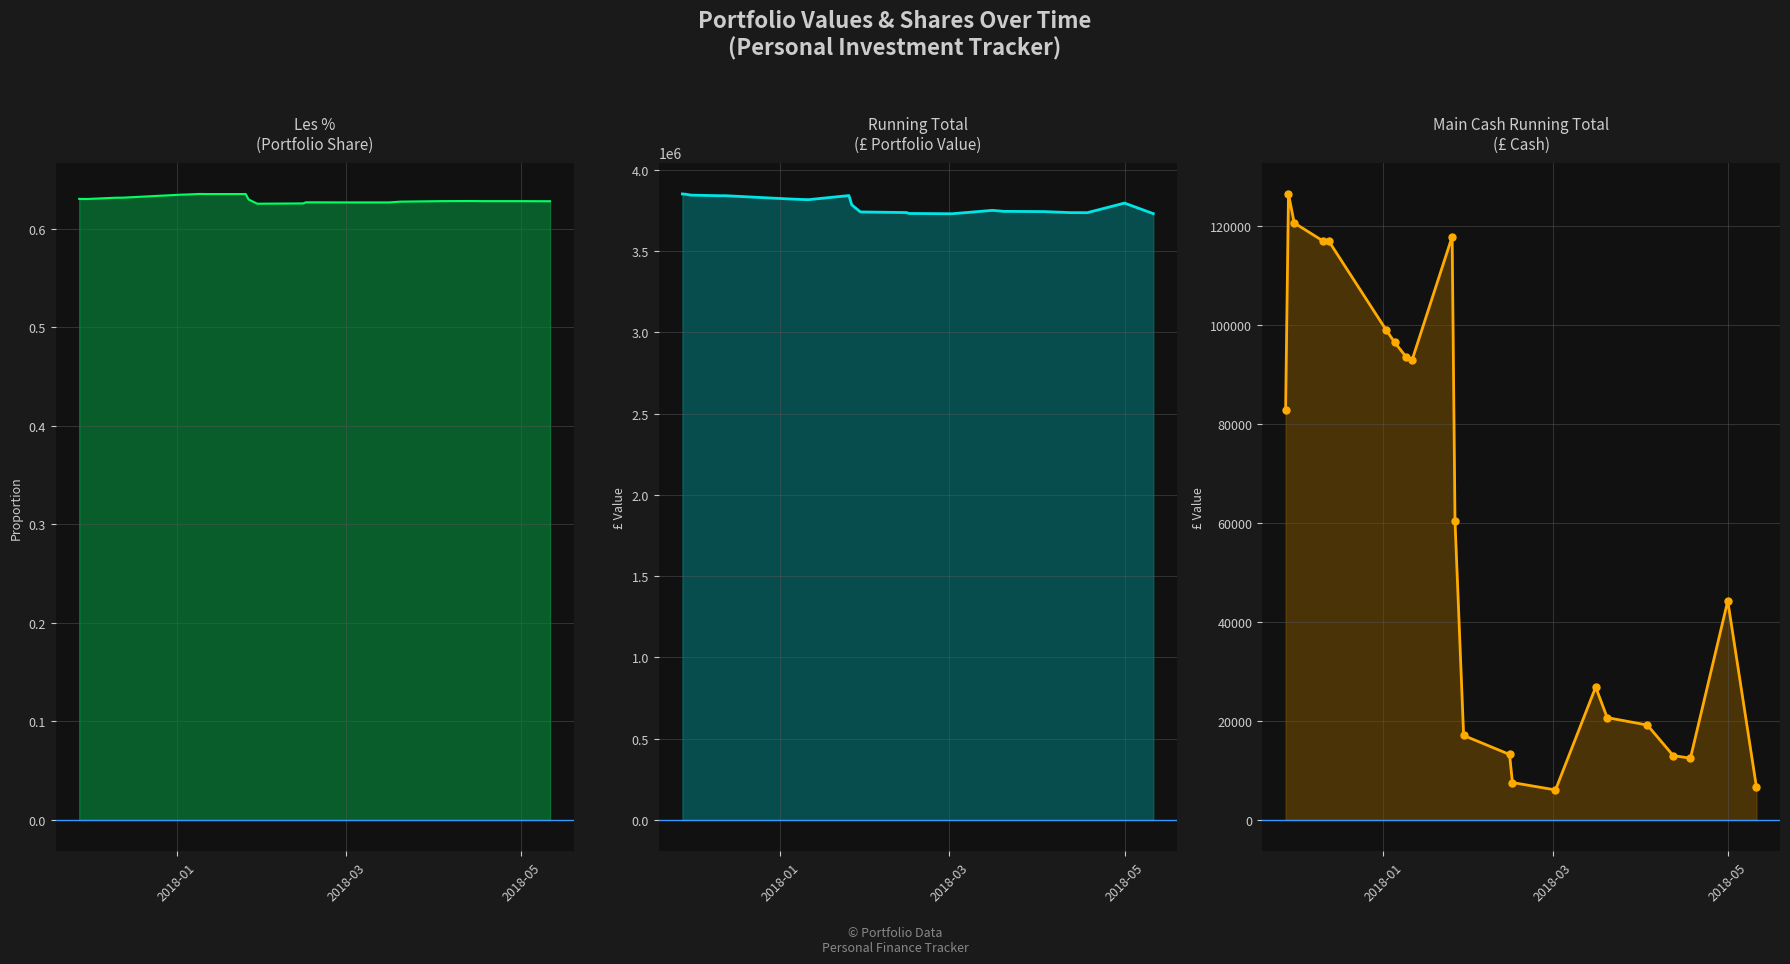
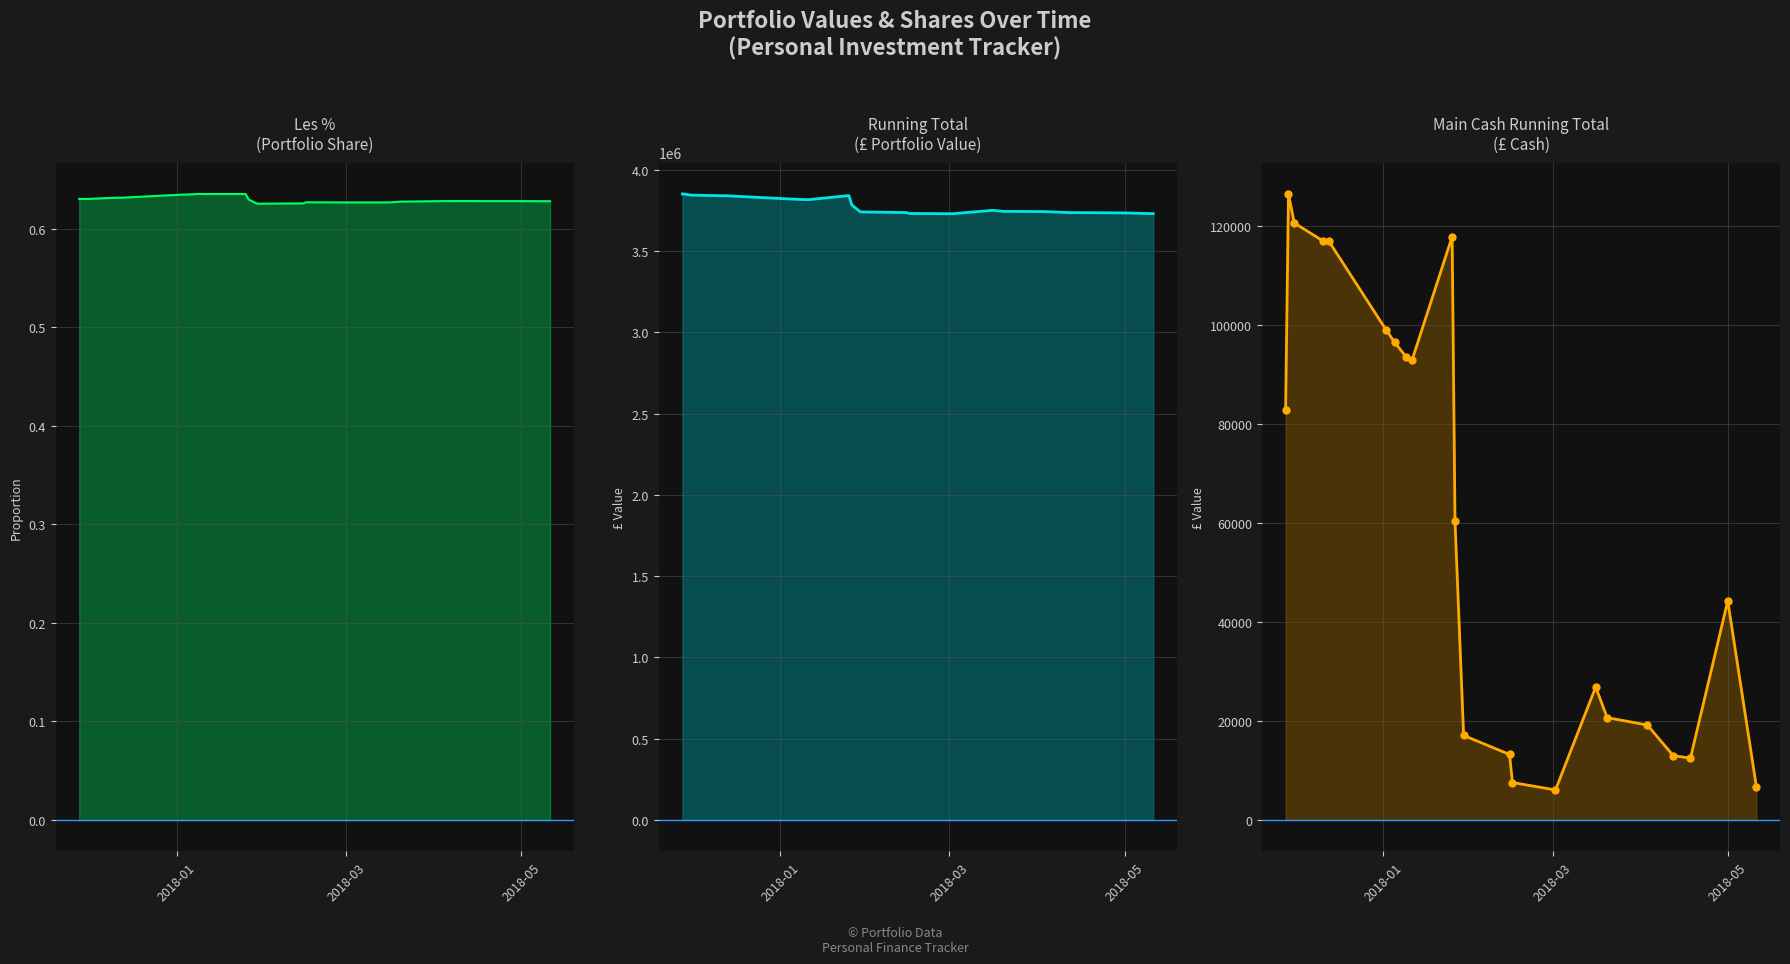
  {
    "Les % (Portfolio Share)": {
      "2018-05": 0.63
    },
    "Running Total (£ Portfolio Value)": {
-     "2018-05": 3800000
+     "2018-05": 3730000
    },
    "Main Cash Running Total (£ Cash)": {
      "2018-05": 44000
    }
  }
